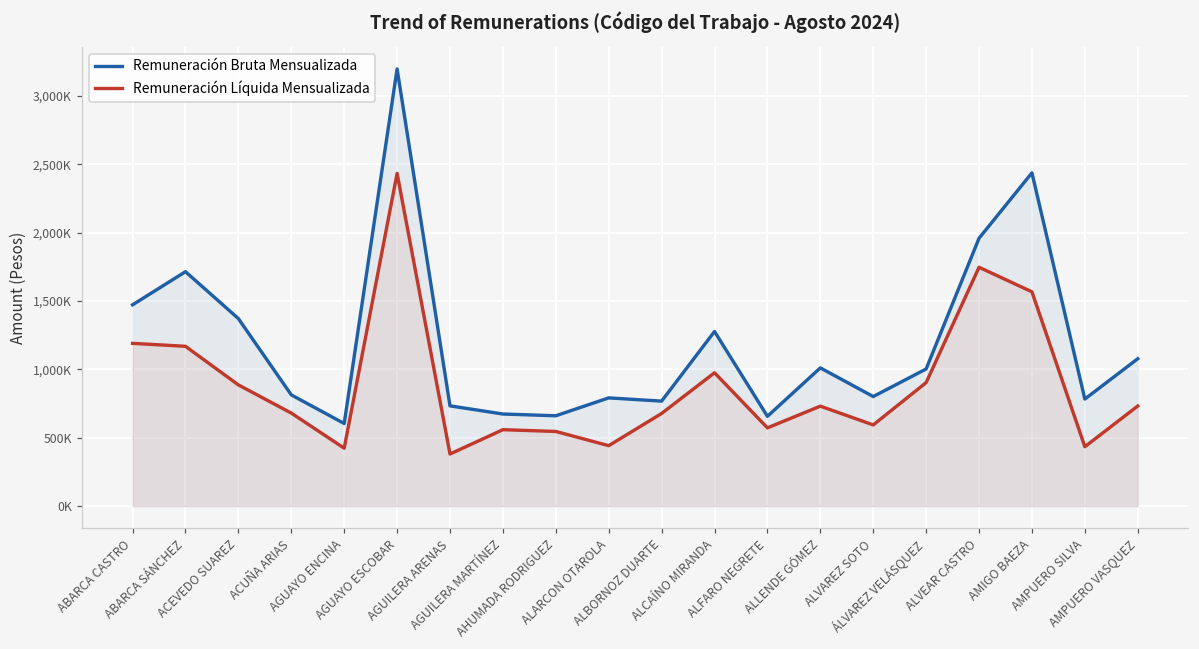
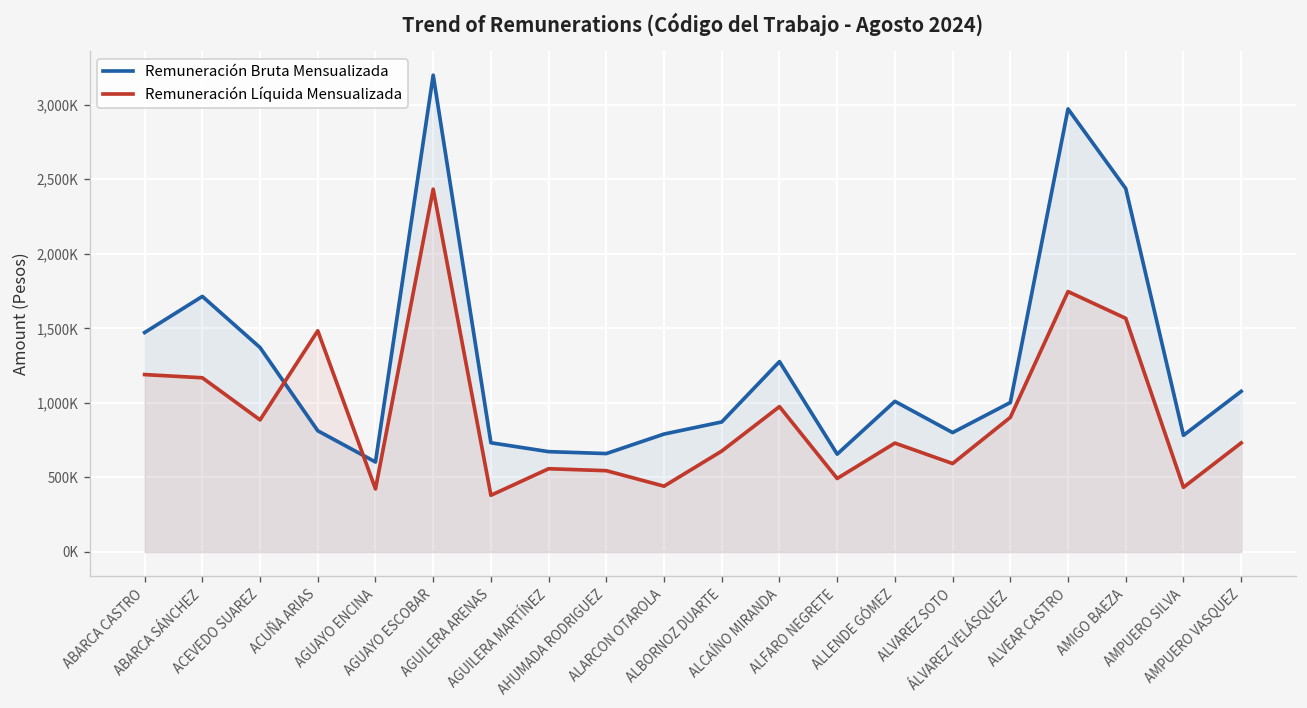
  {
    "Remuneración Bruta Mensualizada": {
      "ABARCA CASTRO": "1,470,000",
      "ABARCA SÁNCHEZ": "1,710,000",
      "ACEVEDO SUAREZ": "1,370,000",
      "ACUÑA ARIAS": "810,000",
      "AGUAYO ENCINA": "600,000",
      "AGUAYO ESCOBAR": "3,200,000",
      "AGUILERA ARENAS": "730,000",
      "AGUILERA MARTÍNEZ": "670,000",
      "AHUMADA RODRIGUEZ": "660,000",
      "ALARCON OTAROLA": "790,000",
-     "ALBORNOZ DUARTE": "770,000",
+     "ALBORNOZ DUARTE": "870,000",
      "ALCAÍNO MIRANDA": "1,280,000",
      "ALFARO NEGRETE": "660,000",
      "ALLENDE GÓMEZ": "1,010,000",
      "ALVAREZ SOTO": "800,000",
      "ÁLVAREZ VELÁSQUEZ": "1,000,000",
-     "ALVEAR CASTRO": "1,960,000",
+     "ALVEAR CASTRO": "2,970,000",
      "AMIGO BAEZA": "2,440,000",
      "AMPUERO SILVA": "780,000",
      "AMPUERO VASQUEZ": "1,080,000"
    },
    "Remuneración Líquida Mensualizada": {
      "ABARCA CASTRO": "1,190,000",
      "ABARCA SÁNCHEZ": "1,170,000",
      "ACEVEDO SUAREZ": "890,000",
-     "ACUÑA ARIAS": "680,000",
+     "ACUÑA ARIAS": "1,480,000",
      "AGUAYO ENCINA": "420,000",
      "AGUAYO ESCOBAR": "2,430,000",
      "AGUILERA ARENAS": "380,000",
      "AGUILERA MARTÍNEZ": "560,000",
      "AHUMADA RODRIGUEZ": "550,000",
      "ALARCON OTAROLA": "440,000",
      "ALBORNOZ DUARTE": "680,000",
      "ALCAÍNO MIRANDA": "970,000",
-     "ALFARO NEGRETE": "570,000",
+     "ALFARO NEGRETE": "490,000",
      "ALLENDE GÓMEZ": "730,000",
      "ALVAREZ SOTO": "590,000",
      "ÁLVAREZ VELÁSQUEZ": "900,000",
      "ALVEAR CASTRO": "1,750,000",
      "AMIGO BAEZA": "1,570,000",
      "AMPUERO SILVA": "430,000",
      "AMPUERO VASQUEZ": "730,000"
    }
  }
